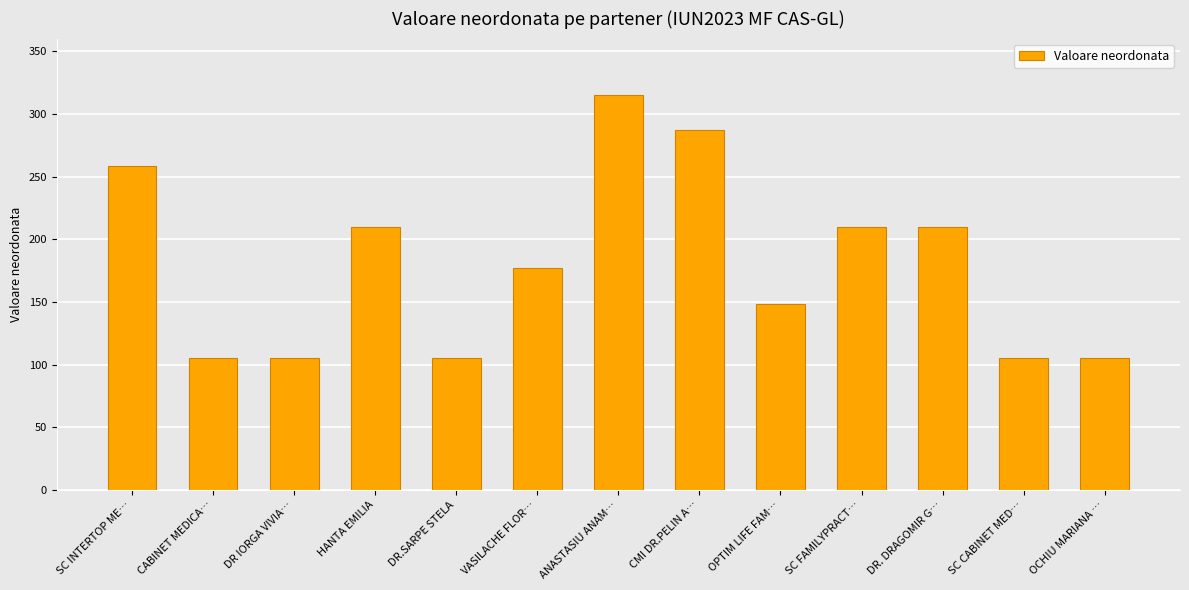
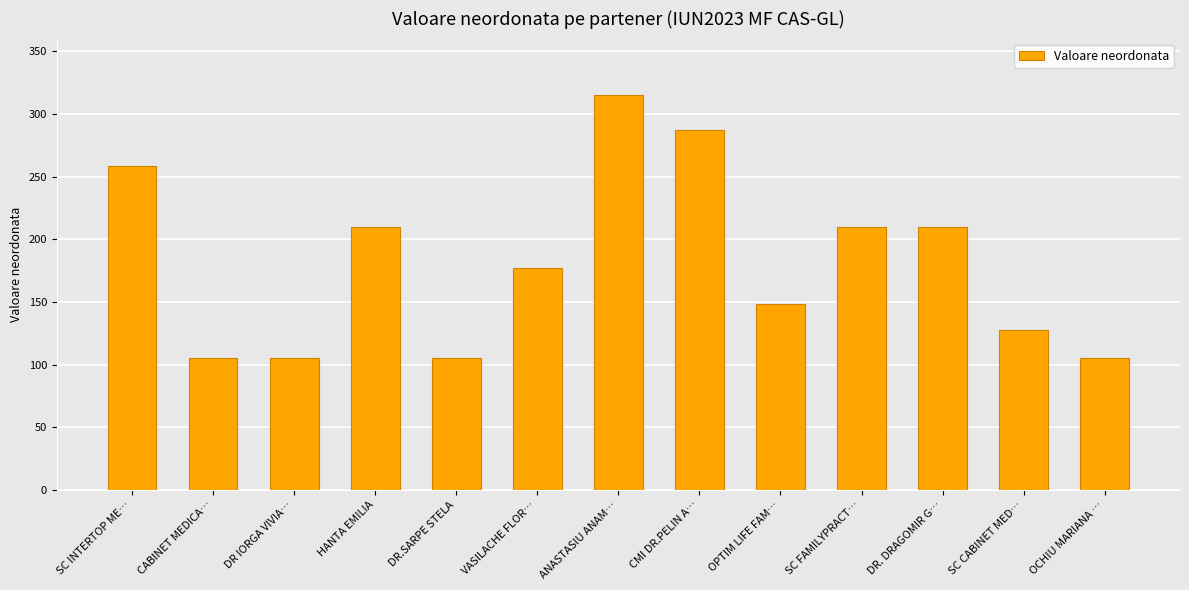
  {
    "SC INTERTOP ME…": 258,
    "CABINET MEDICA…": 105,
    "DR IORGA VIVIA…": 105,
    "HANTA EMILIA": 210,
    "DR.SARPE STELA": 105,
    "VASILACHE FLOR…": 177,
    "ANASTASIU ANAM…": 315,
    "CMI DR.PELIN A…": 287,
    "OPTIM LIFE FAM…": 148,
    "SC FAMILYPRACT…": 210,
    "DR. DRAGOMIR G…": 210,
-   "SC CABINET MED…": 105,
+   "SC CABINET MED…": 128,
    "OCHIU MARIANA …": 105
  }
